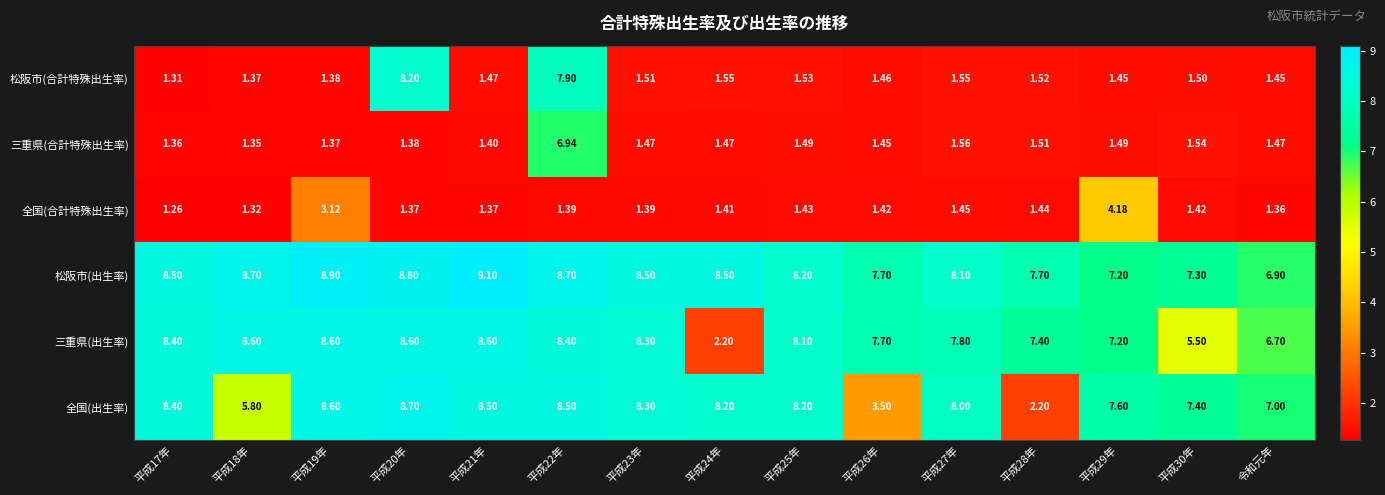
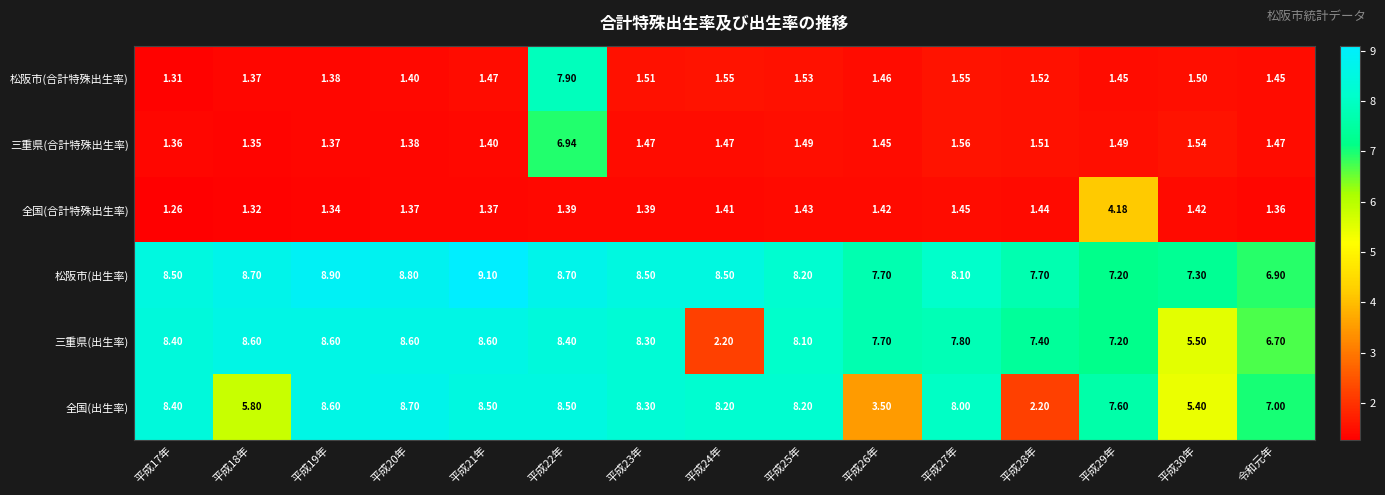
  {
    "松阪市(合計特殊出生率)": {
      "平成17年": 1.31,
      "平成18年": 1.37,
      "平成19年": 1.38,
-     "平成20年": 8.20,
+     "平成20年": 1.40,
      "平成21年": 1.47,
      "平成22年": 7.90,
      "平成23年": 1.51,
      "平成24年": 1.55,
      "平成25年": 1.53,
      "平成26年": 1.46,
      "平成27年": 1.55,
      "平成28年": 1.52,
      "平成29年": 1.45,
      "平成30年": 1.50,
      "令和元年": 1.45
    },
    "三重県(合計特殊出生率)": {
      "平成17年": 1.36,
      "平成18年": 1.35,
      "平成19年": 1.37,
      "平成20年": 1.38,
      "平成21年": 1.40,
      "平成22年": 6.94,
      "平成23年": 1.47,
      "平成24年": 1.47,
      "平成25年": 1.49,
      "平成26年": 1.45,
      "平成27年": 1.56,
      "平成28年": 1.51,
      "平成29年": 1.49,
      "平成30年": 1.54,
      "令和元年": 1.47
    },
    "全国(合計特殊出生率)": {
      "平成17年": 1.26,
      "平成18年": 1.32,
-     "平成19年": 3.12,
+     "平成19年": 1.34,
      "平成20年": 1.37,
      "平成21年": 1.37,
      "平成22年": 1.39,
      "平成23年": 1.39,
      "平成24年": 1.41,
      "平成25年": 1.43,
      "平成26年": 1.42,
      "平成27年": 1.45,
      "平成28年": 1.44,
      "平成29年": 4.18,
      "平成30年": 1.42,
      "令和元年": 1.36
    },
    "松阪市(出生率)": {
      "平成17年": 8.50,
      "平成18年": 8.70,
      "平成19年": 8.90,
      "平成20年": 8.80,
      "平成21年": 9.10,
      "平成22年": 8.70,
      "平成23年": 8.50,
      "平成24年": 8.50,
      "平成25年": 8.20,
      "平成26年": 7.70,
      "平成27年": 8.10,
      "平成28年": 7.70,
      "平成29年": 7.20,
      "平成30年": 7.30,
      "令和元年": 6.90
    },
    "三重県(出生率)": {
      "平成17年": 8.40,
      "平成18年": 8.60,
      "平成19年": 8.60,
      "平成20年": 8.60,
      "平成21年": 8.60,
      "平成22年": 8.40,
      "平成23年": 8.30,
      "平成24年": 2.20,
      "平成25年": 8.10,
      "平成26年": 7.70,
      "平成27年": 7.80,
      "平成28年": 7.40,
      "平成29年": 7.20,
      "平成30年": 5.50,
      "令和元年": 6.70
    },
    "全国(出生率)": {
      "平成17年": 8.40,
      "平成18年": 5.80,
      "平成19年": 8.60,
      "平成20年": 8.70,
      "平成21年": 8.50,
      "平成22年": 8.50,
      "平成23年": 8.30,
      "平成24年": 8.20,
      "平成25年": 8.20,
      "平成26年": 3.50,
      "平成27年": 8.00,
      "平成28年": 2.20,
      "平成29年": 7.60,
-     "平成30年": 7.40,
+     "平成30年": 5.40,
      "令和元年": 7.00
    }
  }
